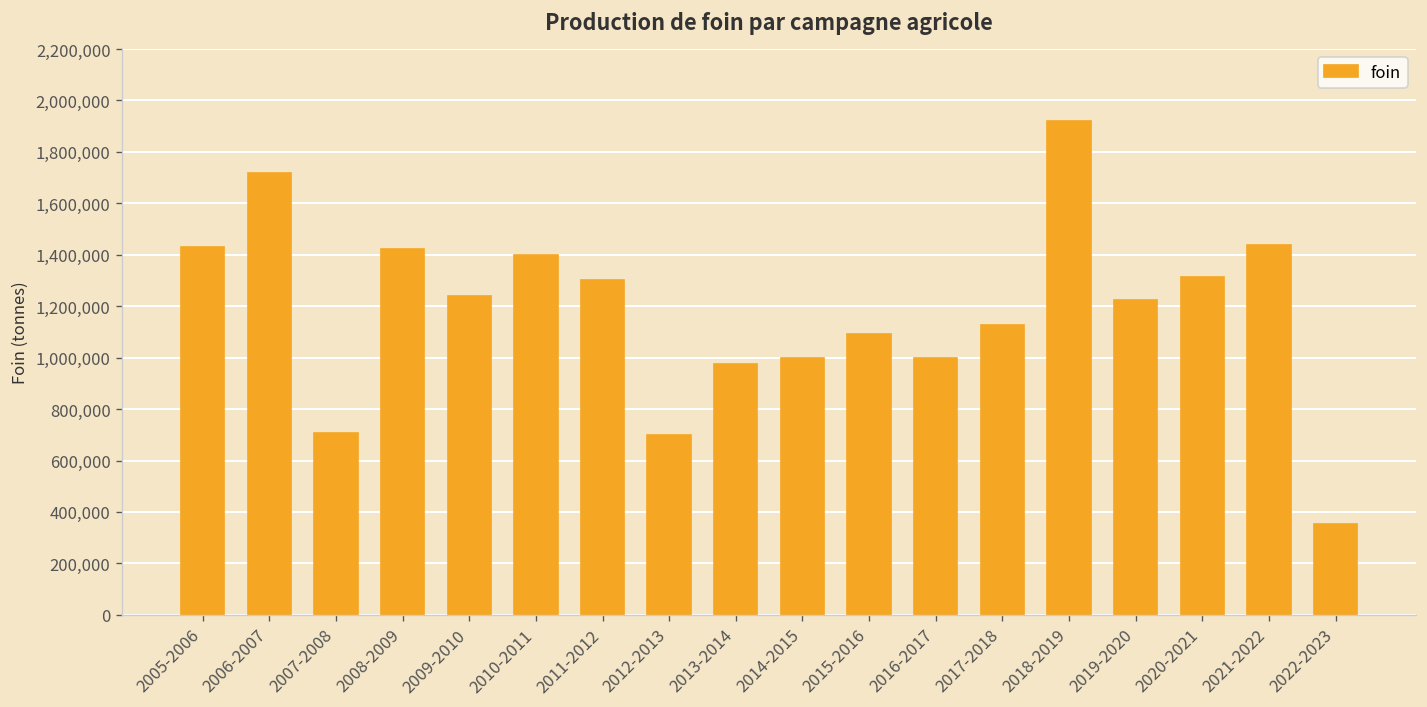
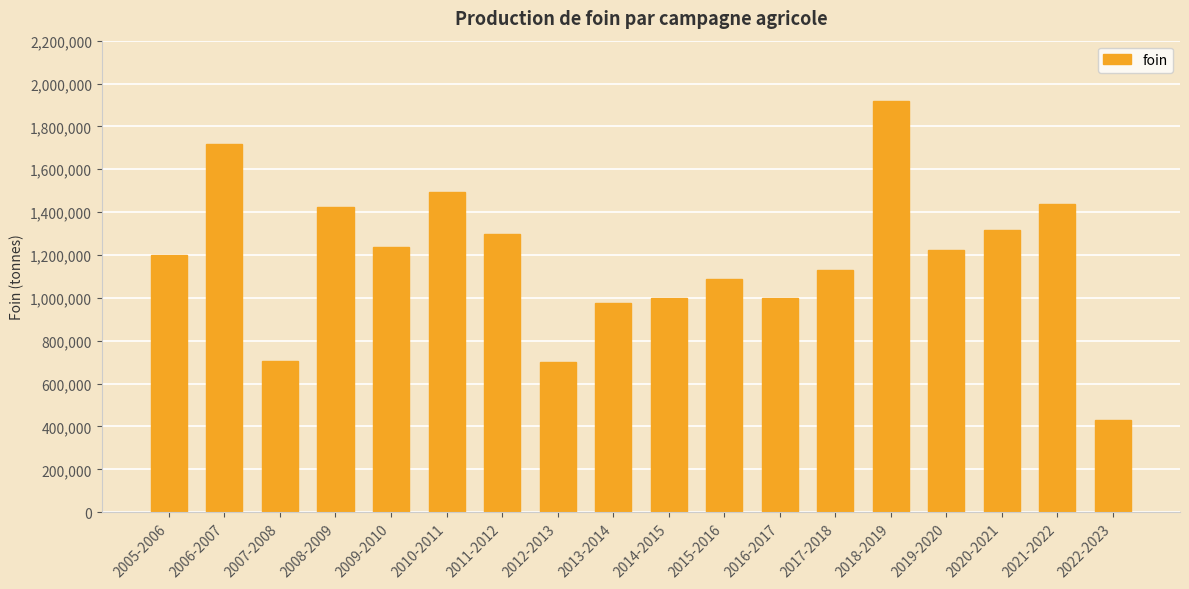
  {
-   "2005-2006": "1,430,000",
+   "2005-2006": "1,200,000",
    "2006-2007": "1,720,000",
    "2007-2008": "710,000",
    "2008-2009": "1,420,000",
    "2009-2010": "1,240,000",
-   "2010-2011": "1,400,000",
+   "2010-2011": "1,490,000",
    "2011-2012": "1,300,000",
    "2012-2013": "700,000",
    "2013-2014": "980,000",
    "2014-2015": "1,000,000",
    "2015-2016": "1,090,000",
    "2016-2017": "1,000,000",
    "2017-2018": "1,130,000",
    "2018-2019": "1,920,000",
    "2019-2020": "1,220,000",
    "2020-2021": "1,320,000",
    "2021-2022": "1,440,000",
-   "2022-2023": "350,000"
+   "2022-2023": "430,000"
  }
